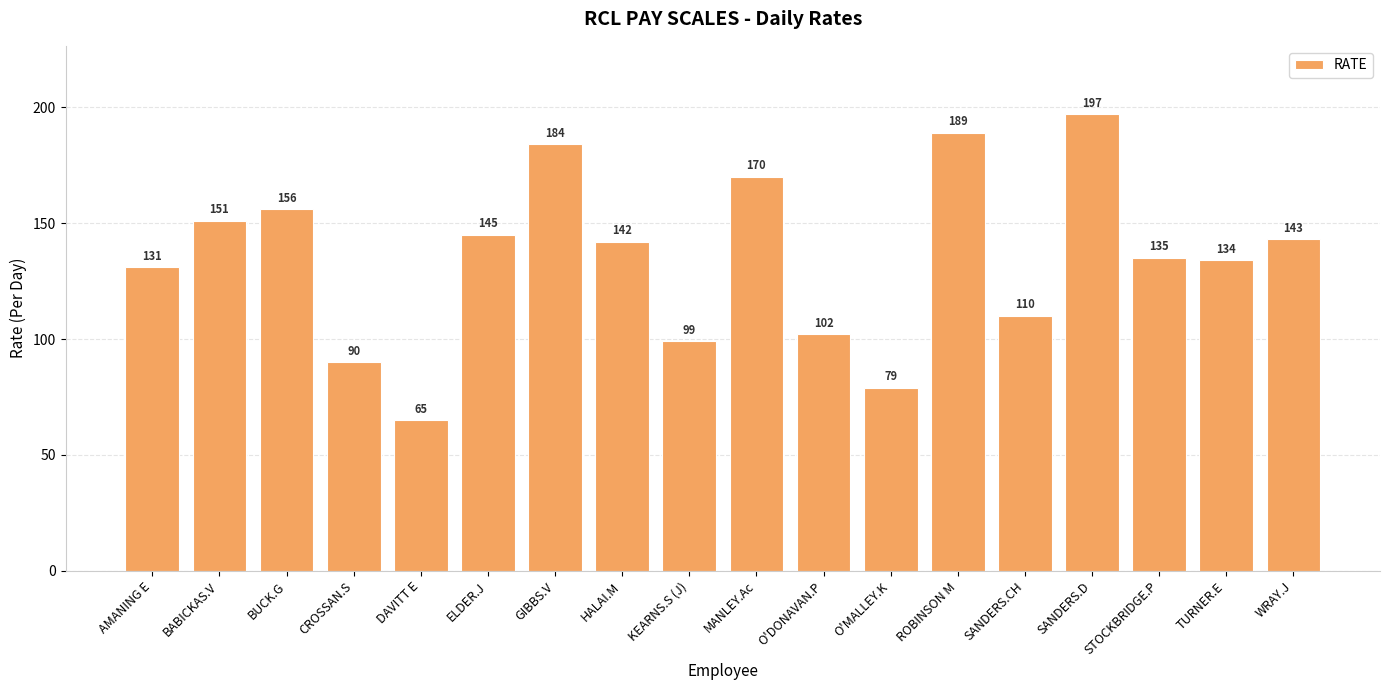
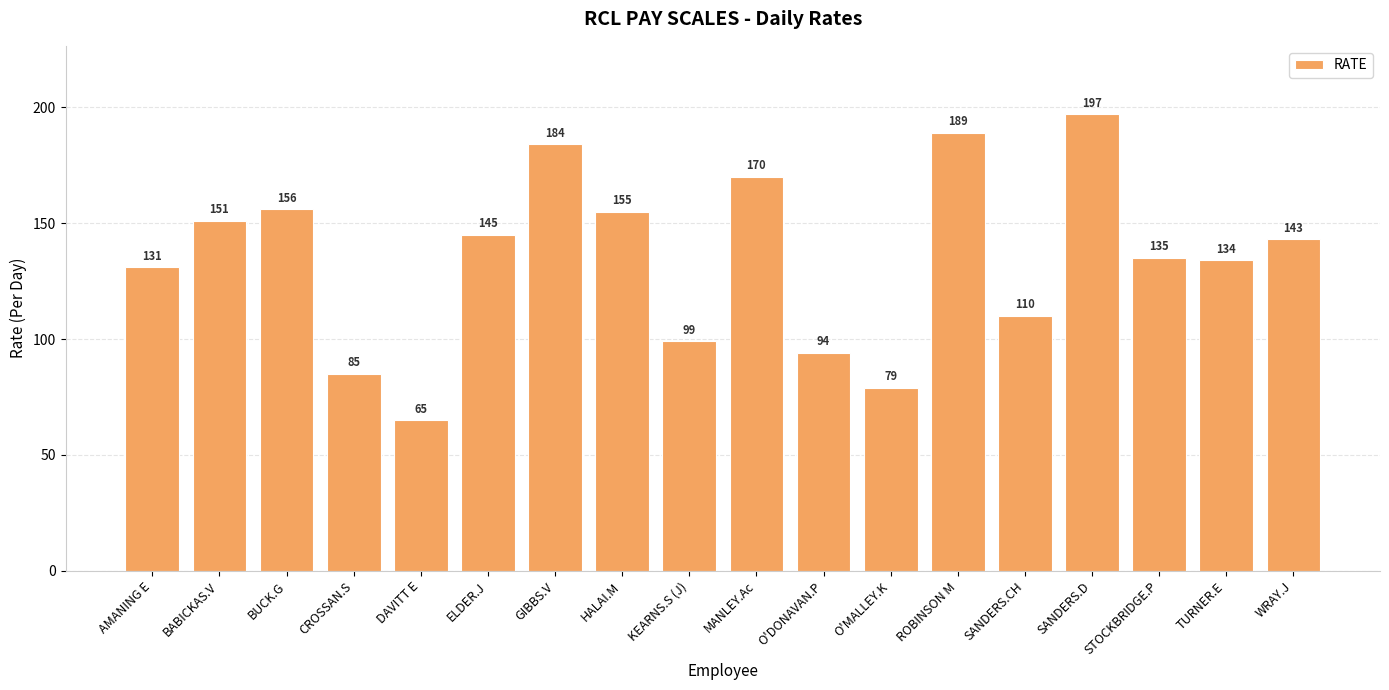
  {
    "AMANING E": 131,
    "BABICKAS.V": 151,
    "BUCK.G": 156,
-   "CROSSAN.S": 90,
+   "CROSSAN.S": 85,
    "DAVITT E": 65,
    "ELDER.J": 145,
    "GIBBS.V": 184,
-   "HALAI.M": 142,
+   "HALAI.M": 155,
    "KEARNS.S (J)": 99,
    "MANLEY.Ac": 170,
-   "O'DONAVAN.P": 102,
+   "O'DONAVAN.P": 94,
    "O'MALLEY.K": 79,
    "ROBINSON M": 189,
    "SANDERS.CH": 110,
    "SANDERS.D": 197,
    "STOCKBRIDGE.P": 135,
    "TURNER.E": 134,
    "WRAY.J": 143
  }
